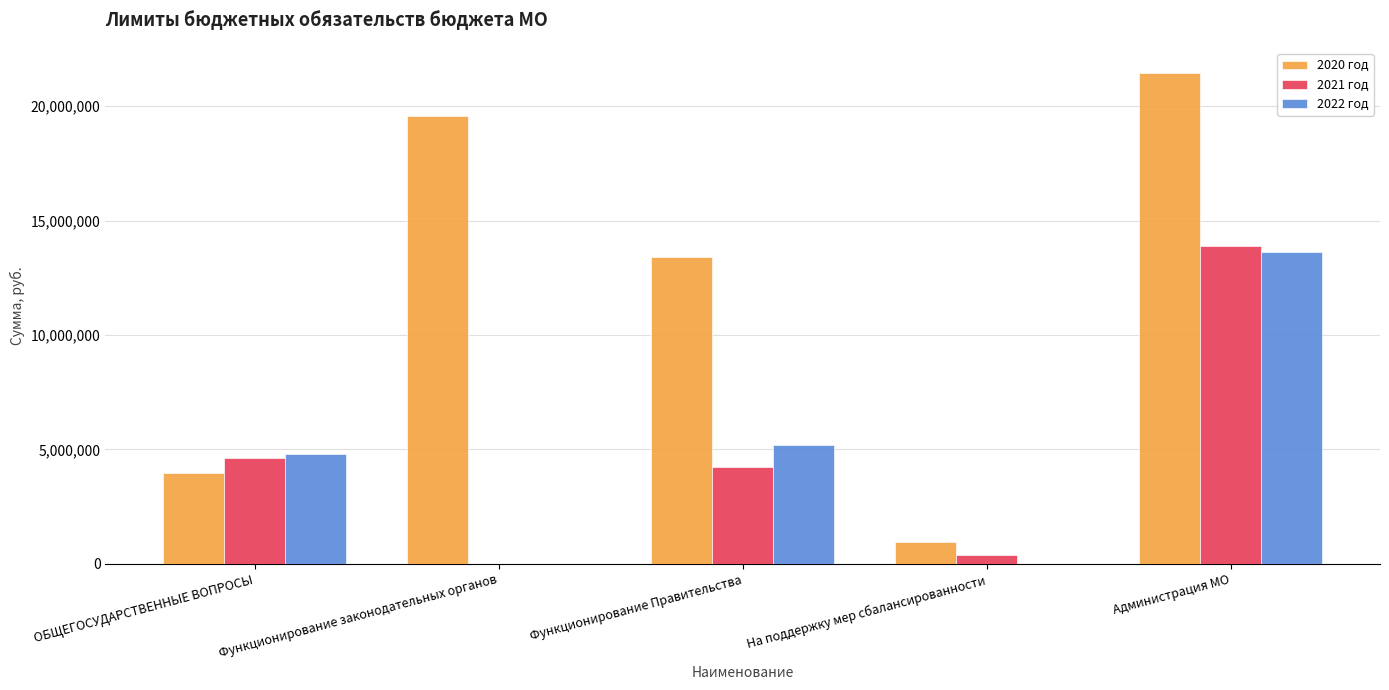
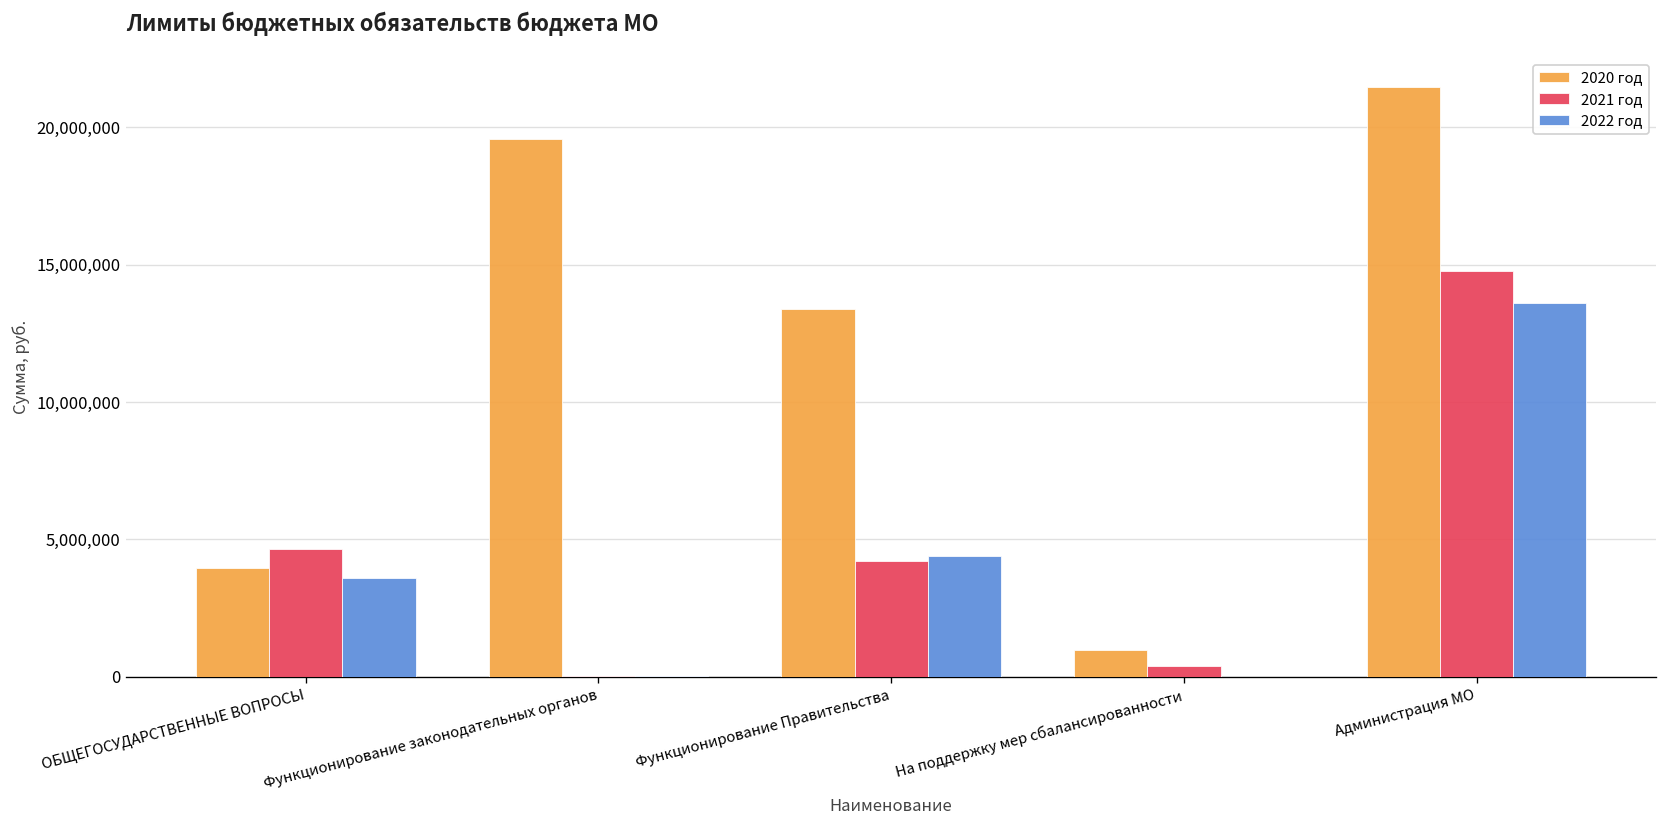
  {
    "2020 год": {
      "ОБЩЕГОСУДАРСТВЕННЫЕ ВОПРОСЫ": "4,000,000",
      "Функционирование законодательных органов": "19,600,000",
      "Функционирование Правительства": "13,400,000",
      "На поддержку мер сбалансированности": "1,000,000",
      "Администрация МО": "21,500,000"
    },
    "2021 год": {
      "ОБЩЕГОСУДАРСТВЕННЫЕ ВОПРОСЫ": "4,600,000",
      "Функционирование Правительства": "4,200,000",
      "На поддержку мер сбалансированности": "400,000",
-     "Администрация МО": "13,900,000"
+     "Администрация МО": "14,800,000"
    },
    "2022 год": {
-     "ОБЩЕГОСУДАРСТВЕННЫЕ ВОПРОСЫ": "4,800,000",
-     "Функционирование Правительства": "5,200,000",
+     "ОБЩЕГОСУДАРСТВЕННЫЕ ВОПРОСЫ": "3,600,000",
+     "Функционирование Правительства": "4,400,000",
      "На поддержку мер сбалансированности": "0",
      "Администрация МО": "13,600,000"
    }
  }
